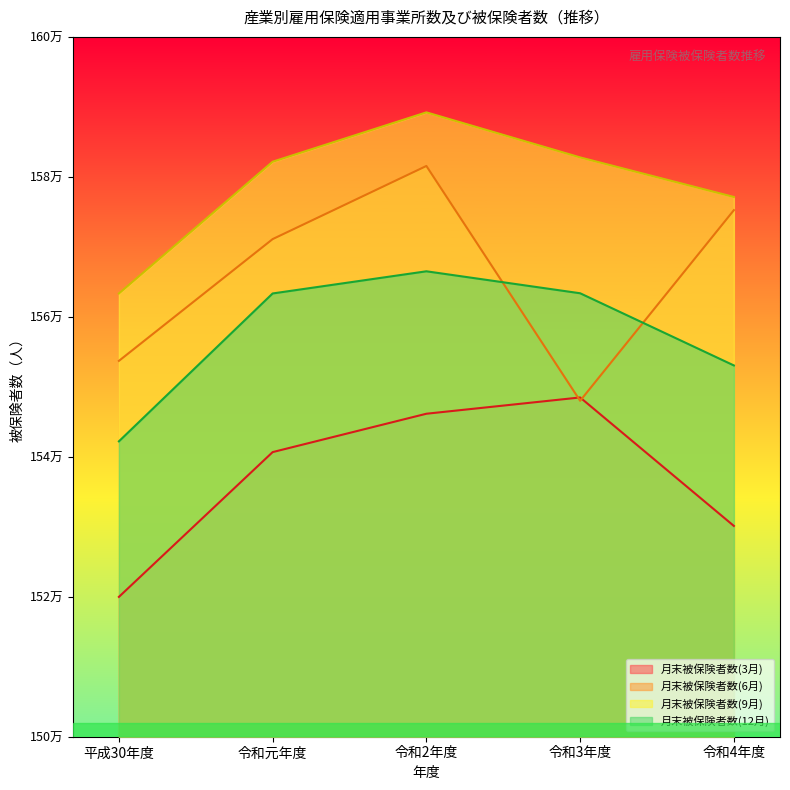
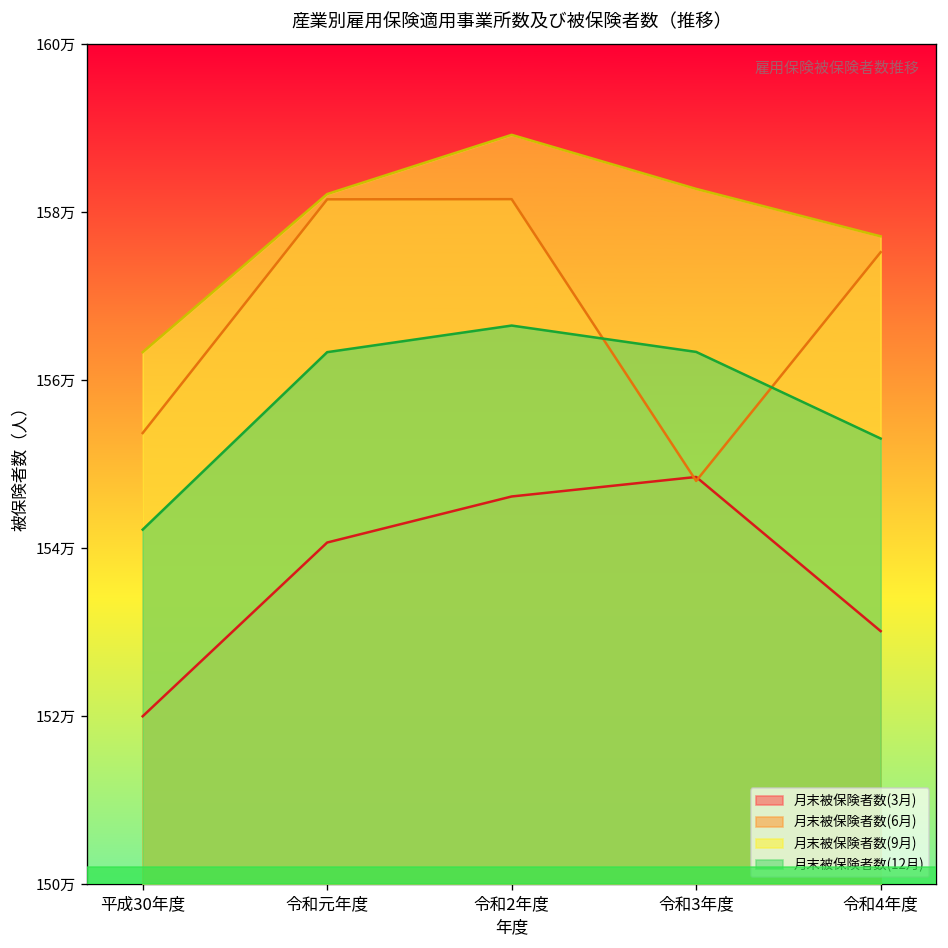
  {
    "月末被保険者数(3月)": {
      "平成30年度": "152.0万",
      "令和元年度": "154.1万",
      "令和2年度": "154.6万",
      "令和3年度": "154.8万",
      "令和4年度": "153.0万"
    },
    "月末被保険者数(6月)": {
      "平成30年度": "155.4万",
-     "令和元年度": "157.1万",
+     "令和元年度": "158.2万",
      "令和2年度": "158.2万",
      "令和3年度": "154.8万",
      "令和4年度": "157.5万"
    },
    "月末被保険者数(9月)": {
      "平成30年度": "156.3万",
      "令和元年度": "158.2万",
      "令和2年度": "158.9万",
      "令和3年度": "158.3万",
      "令和4年度": "157.7万"
    },
    "月末被保険者数(12月)": {
      "平成30年度": "154.2万",
      "令和元年度": "156.3万",
      "令和2年度": "156.7万",
      "令和3年度": "156.3万",
      "令和4年度": "155.3万"
    }
  }
